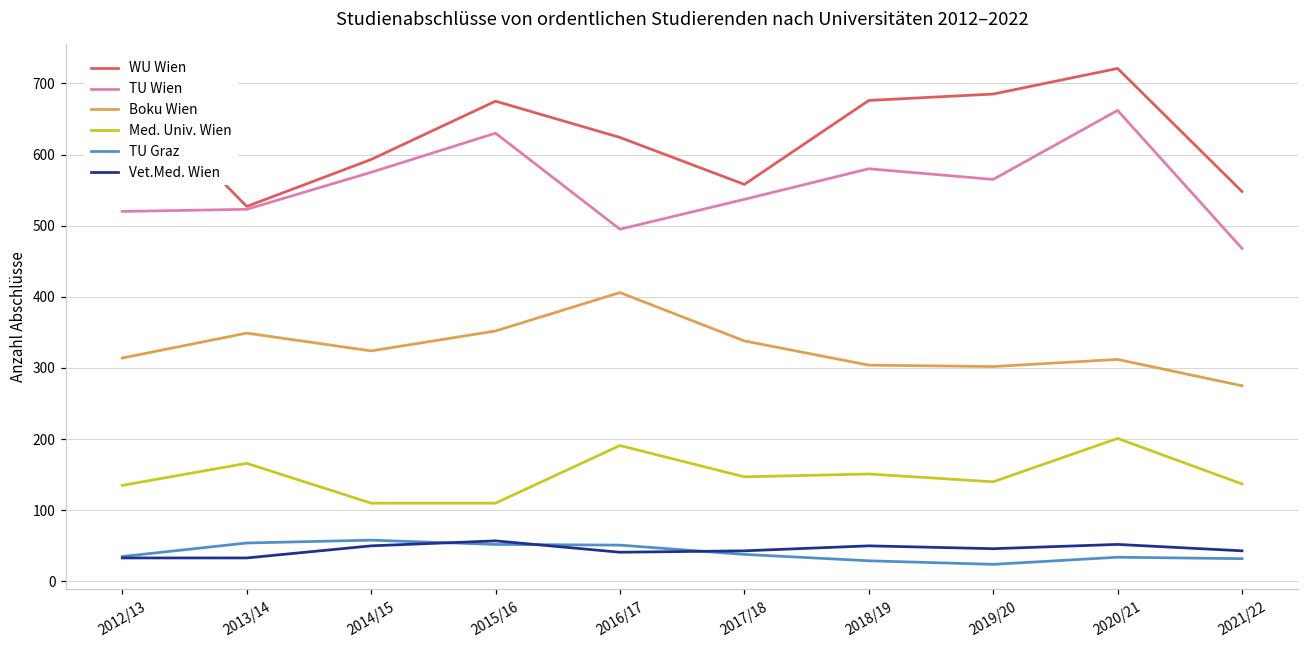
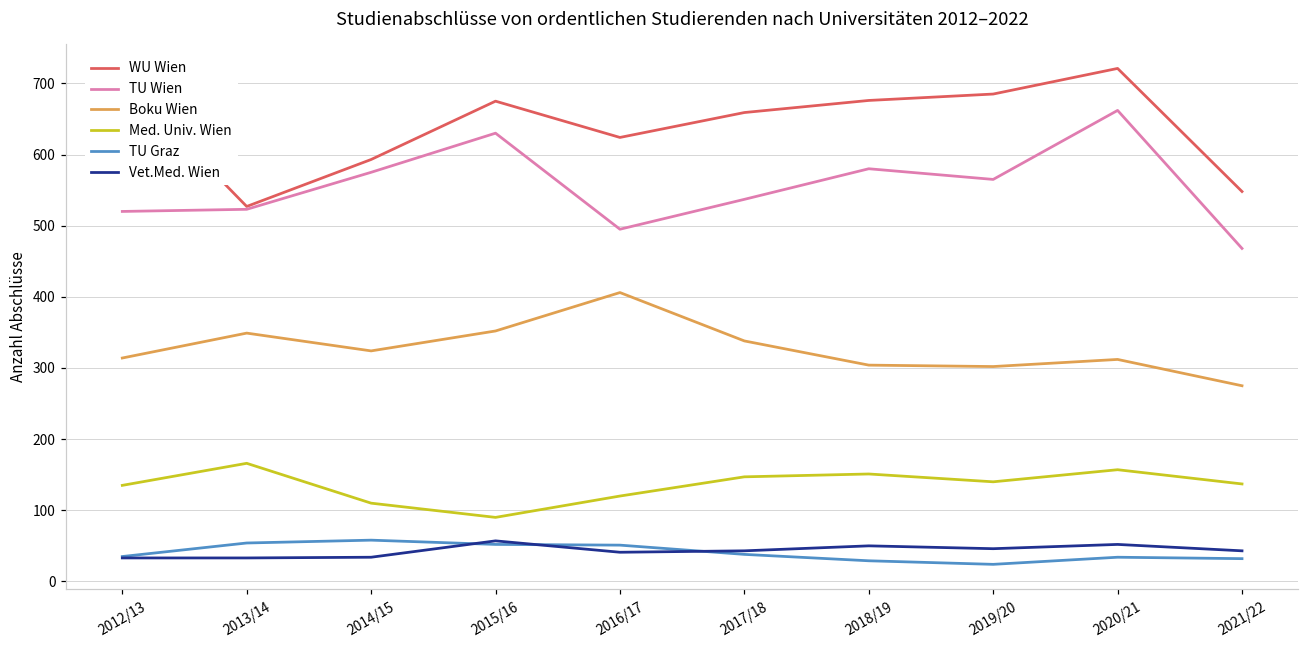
  {
    "WU Wien": {
      "2013/14": 530,
      "2014/15": 590,
      "2015/16": 680,
      "2016/17": 620,
-     "2017/18": 560,
+     "2017/18": 660,
      "2018/19": 680,
      "2019/20": 690,
      "2020/21": 720,
      "2021/22": 550
    },
    "TU Wien": {
      "2012/13": 520,
      "2013/14": 520,
      "2014/15": 580,
      "2015/16": 630,
      "2016/17": 500,
      "2017/18": 540,
      "2018/19": 580,
      "2019/20": 570,
      "2020/21": 660,
      "2021/22": 470
    },
    "Boku Wien": {
      "2012/13": 310,
      "2013/14": 350,
      "2014/15": 320,
      "2015/16": 350,
      "2016/17": 410,
      "2017/18": 340,
      "2018/19": 300,
      "2019/20": 300,
      "2020/21": 310,
      "2021/22": 280
    },
    "Med. Univ. Wien": {
      "2012/13": 140,
      "2013/14": 170,
      "2014/15": 110,
-     "2015/16": 110,
-     "2016/17": 190,
+     "2015/16": 90,
+     "2016/17": 120,
      "2017/18": 150,
      "2018/19": 150,
      "2019/20": 140,
-     "2020/21": 200,
+     "2020/21": 160,
      "2021/22": 140
    },
    "TU Graz": {
      "2013/14": 50,
      "2014/15": 60,
      "2015/16": 50,
      "2016/17": 50,
      "2017/18": 40,
      "2018/19": 30,
      "2019/20": 20,
      "2020/21": 30,
      "2021/22": 30
    },
    "Vet.Med. Wien": {
      "2013/14": 30,
-     "2014/15": 50,
+     "2014/15": 30,
      "2015/16": 60,
      "2016/17": 40,
      "2017/18": 40,
      "2018/19": 50,
      "2019/20": 50,
      "2020/21": 50,
      "2021/22": 40
    }
  }
